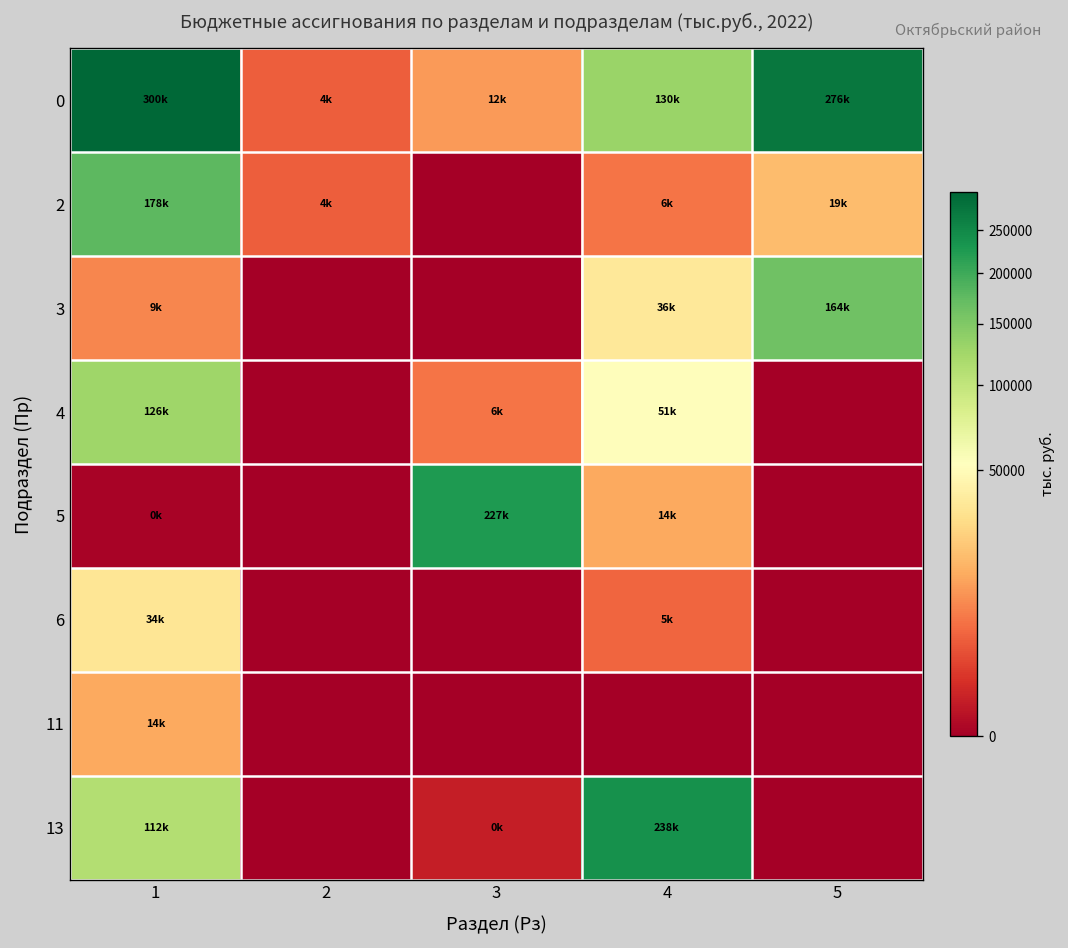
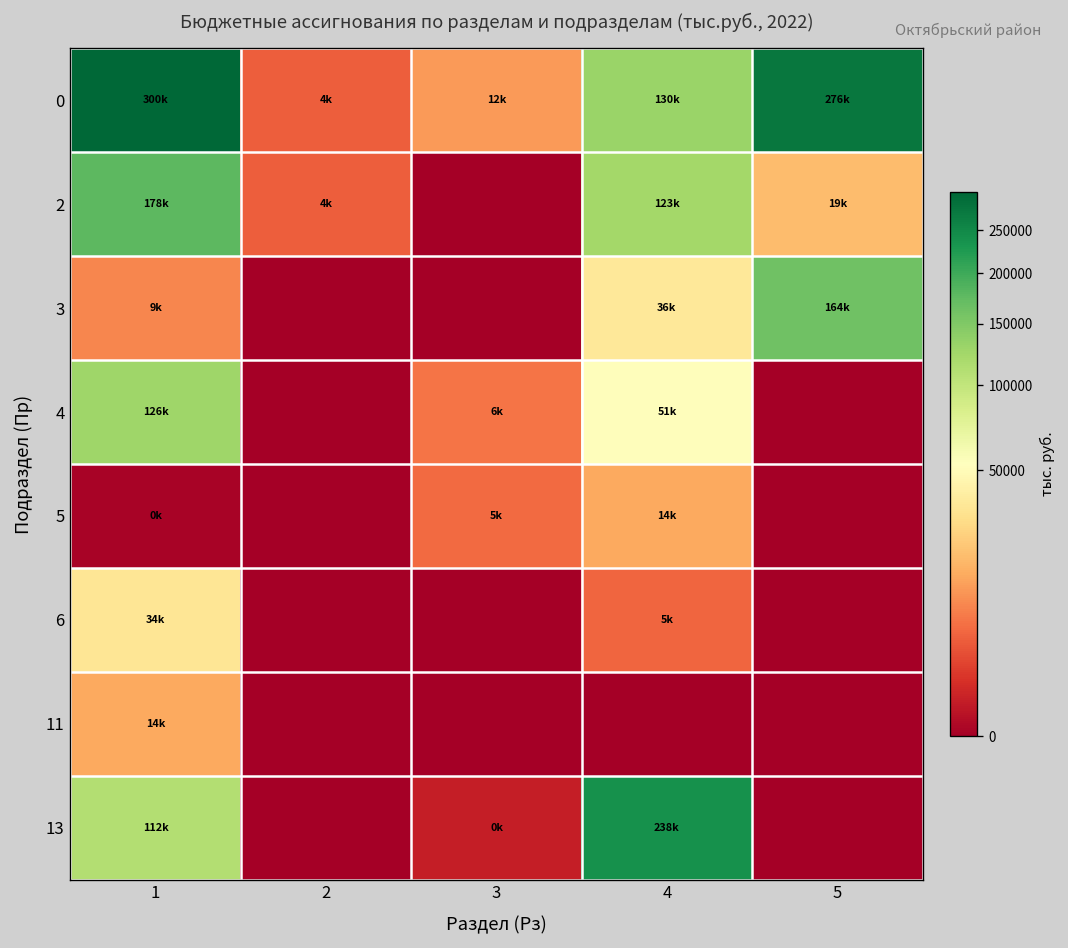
  {
    "0": {
      "1": "300k",
      "2": "4k",
      "3": "12k",
      "4": "130k",
      "5": "276k"
    },
    "2": {
      "1": "178k",
      "2": "4k",
-     "4": "6k",
+     "4": "123k",
      "5": "19k"
    },
    "3": {
      "1": "9k",
      "4": "36k",
      "5": "164k"
    },
    "4": {
      "1": "126k",
      "3": "6k",
      "4": "51k"
    },
    "5": {
      "1": "0k",
-     "3": "227k",
+     "3": "5k",
      "4": "14k"
    },
    "6": {
      "1": "34k",
      "4": "5k"
    },
    "11": {
      "1": "14k"
    },
    "13": {
      "1": "112k",
      "3": "0k",
      "4": "238k"
    }
  }
